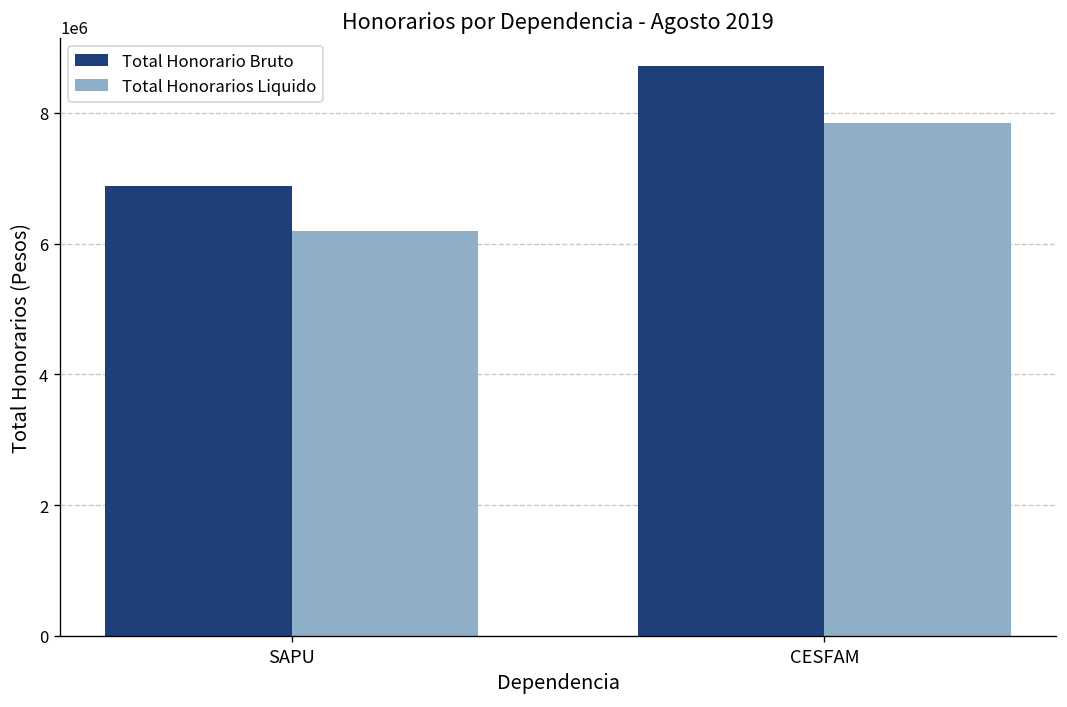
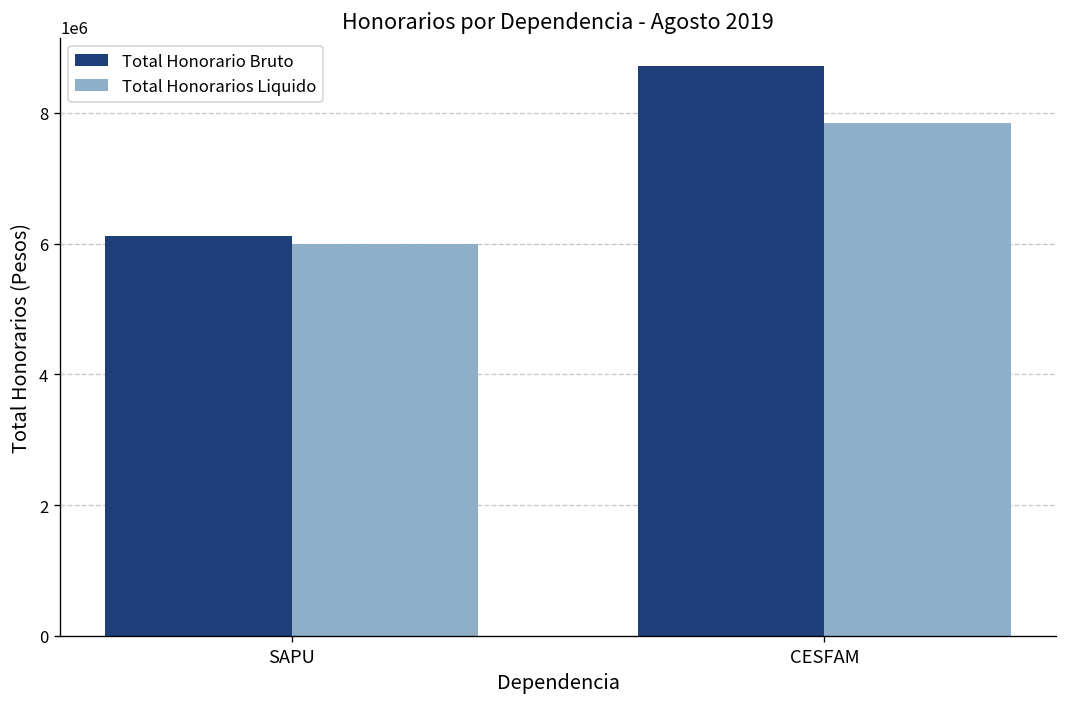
  {
    "Total Honorario Bruto": {
-     "SAPU": 6900000,
+     "SAPU": 6100000,
      "CESFAM": 8700000
    },
    "Total Honorarios Liquido": {
-     "SAPU": 6200000,
+     "SAPU": 6000000,
      "CESFAM": 7800000
    }
  }
